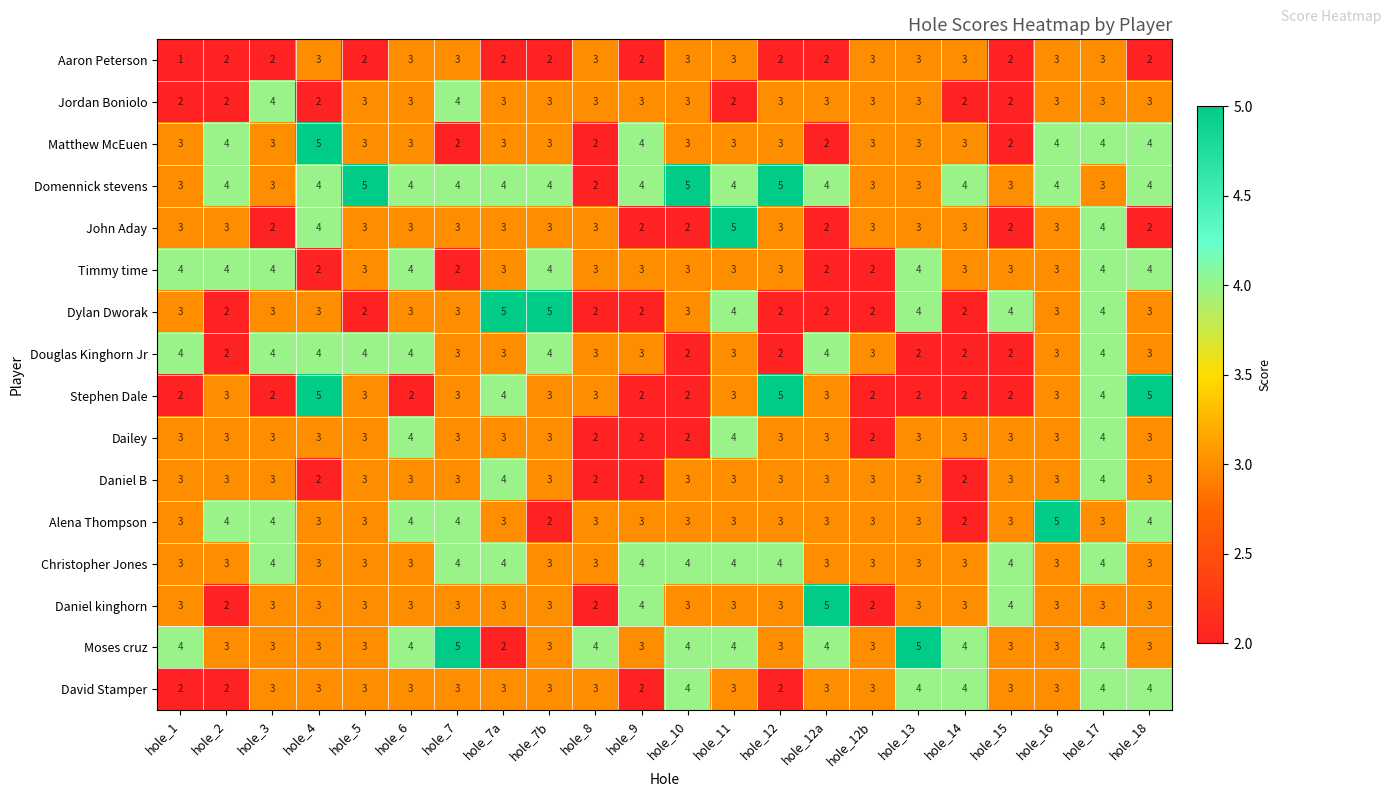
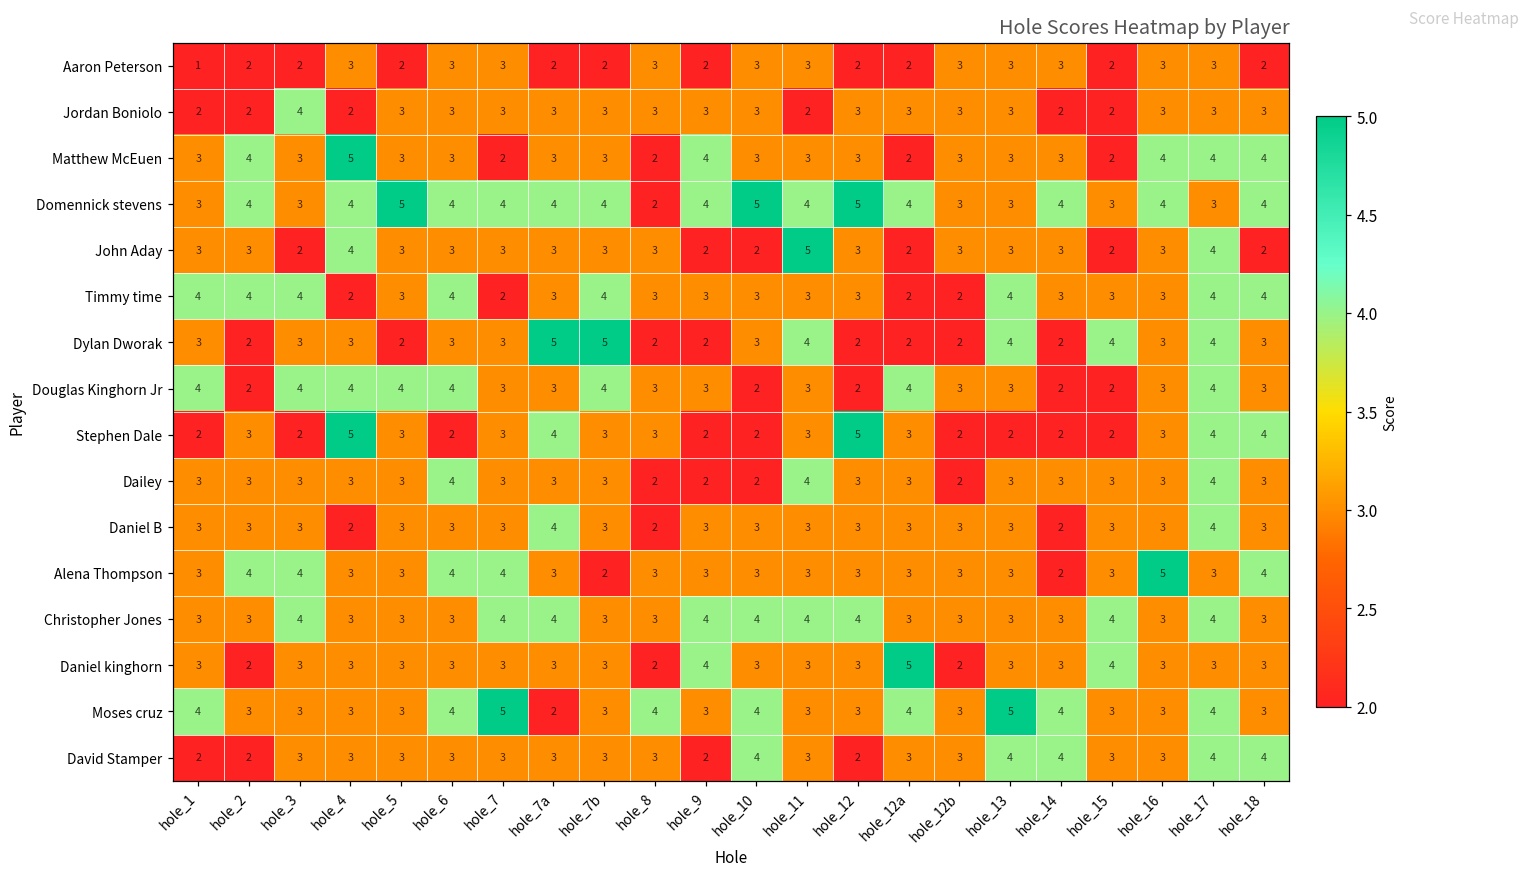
  {
    "Jordan Boniolo": {
      "hole_1": 2,
      "hole_2": 2,
      "hole_3": 4,
      "hole_4": 2,
      "hole_5": 3,
      "hole_6": 3,
-     "hole_7": 4,
+     "hole_7": 3,
      "hole_7a": 3,
      "hole_7b": 3,
      "hole_8": 3,
      "hole_9": 3,
      "hole_10": 3,
      "hole_11": 2,
      "hole_12": 3,
      "hole_12a": 3,
      "hole_12b": 3,
      "hole_13": 3,
      "hole_14": 2,
      "hole_15": 2,
      "hole_16": 3,
      "hole_17": 3,
      "hole_18": 3
    },
    "Douglas Kinghorn Jr": {
      "hole_1": 4,
      "hole_2": 2,
      "hole_3": 4,
      "hole_4": 4,
      "hole_5": 4,
      "hole_6": 4,
      "hole_7": 3,
      "hole_7a": 3,
      "hole_7b": 4,
      "hole_8": 3,
      "hole_9": 3,
      "hole_10": 2,
      "hole_11": 3,
      "hole_12": 2,
      "hole_12a": 4,
      "hole_12b": 3,
-     "hole_13": 2,
+     "hole_13": 3,
      "hole_14": 2,
      "hole_15": 2,
      "hole_16": 3,
      "hole_17": 4,
      "hole_18": 3
    },
    "Stephen Dale": {
      "hole_1": 2,
      "hole_2": 3,
      "hole_3": 2,
      "hole_4": 5,
      "hole_5": 3,
      "hole_6": 2,
      "hole_7": 3,
      "hole_7a": 4,
      "hole_7b": 3,
      "hole_8": 3,
      "hole_9": 2,
      "hole_10": 2,
      "hole_11": 3,
      "hole_12": 5,
      "hole_12a": 3,
      "hole_12b": 2,
      "hole_13": 2,
      "hole_14": 2,
      "hole_15": 2,
      "hole_16": 3,
      "hole_17": 4,
-     "hole_18": 5
+     "hole_18": 4
    },
    "Daniel B": {
      "hole_1": 3,
      "hole_2": 3,
      "hole_3": 3,
      "hole_4": 2,
      "hole_5": 3,
      "hole_6": 3,
      "hole_7": 3,
      "hole_7a": 4,
      "hole_7b": 3,
      "hole_8": 2,
-     "hole_9": 2,
+     "hole_9": 3,
      "hole_10": 3,
      "hole_11": 3,
      "hole_12": 3,
      "hole_12a": 3,
      "hole_12b": 3,
      "hole_13": 3,
      "hole_14": 2,
      "hole_15": 3,
      "hole_16": 3,
      "hole_17": 4,
      "hole_18": 3
    },
    "Moses cruz": {
      "hole_1": 4,
      "hole_2": 3,
      "hole_3": 3,
      "hole_4": 3,
      "hole_5": 3,
      "hole_6": 4,
      "hole_7": 5,
      "hole_7a": 2,
      "hole_7b": 3,
      "hole_8": 4,
      "hole_9": 3,
      "hole_10": 4,
-     "hole_11": 4,
+     "hole_11": 3,
      "hole_12": 3,
      "hole_12a": 4,
      "hole_12b": 3,
      "hole_13": 5,
      "hole_14": 4,
      "hole_15": 3,
      "hole_16": 3,
      "hole_17": 4,
      "hole_18": 3
    }
  }
